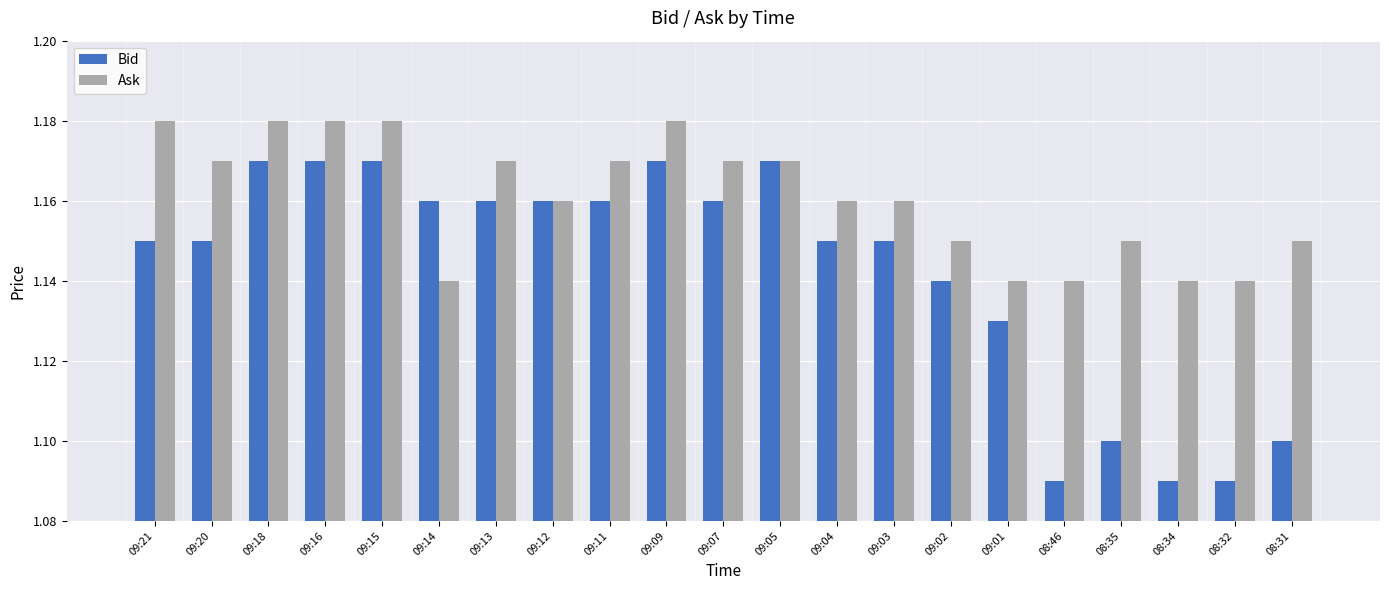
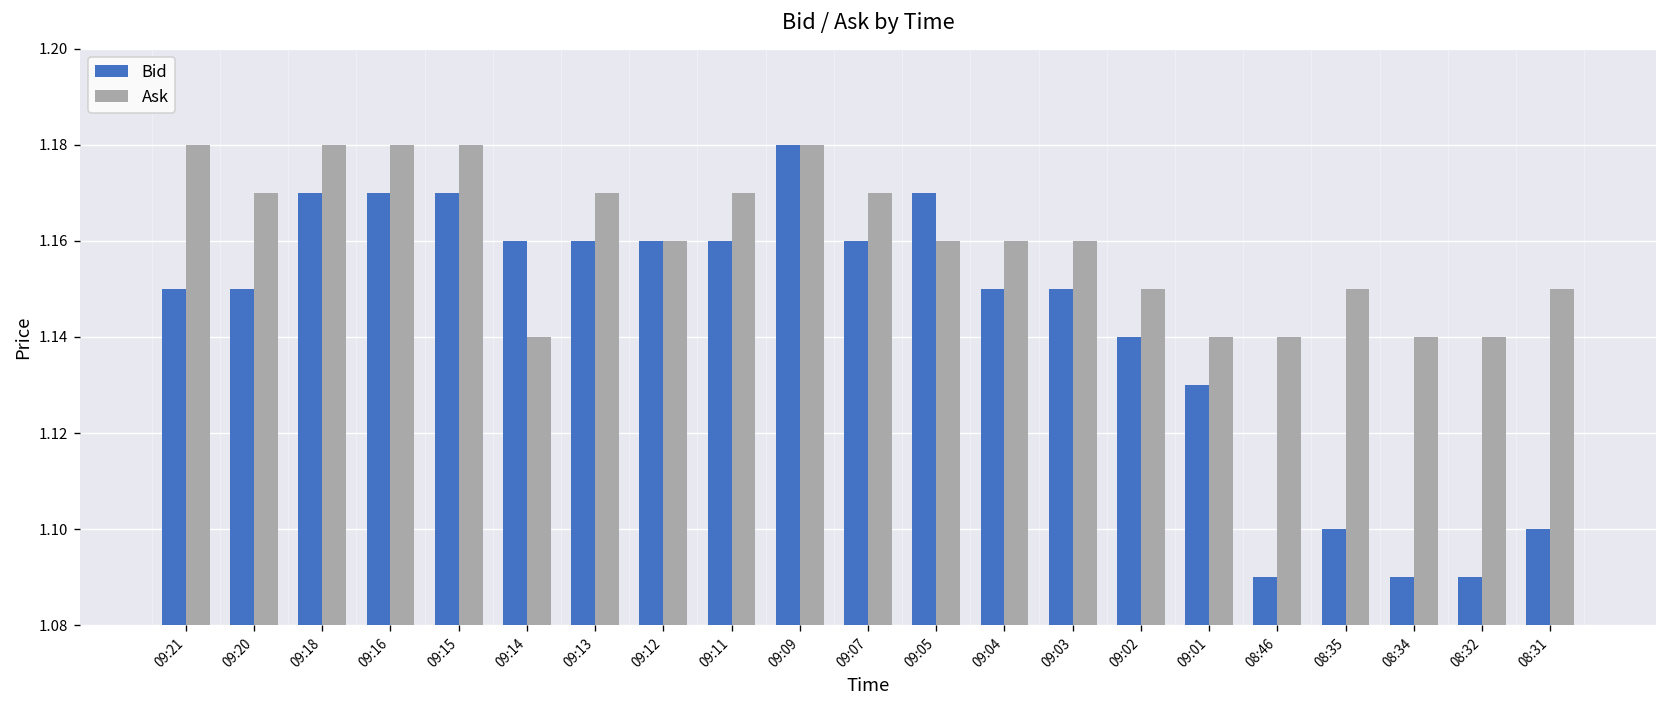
  {
    "Bid": {
      "09:21": 1.15,
      "09:20": 1.15,
      "09:18": 1.17,
      "09:16": 1.17,
      "09:15": 1.17,
      "09:14": 1.16,
      "09:13": 1.16,
      "09:12": 1.16,
      "09:11": 1.16,
-     "09:09": 1.17,
+     "09:09": 1.18,
      "09:07": 1.16,
      "09:05": 1.17,
      "09:04": 1.15,
      "09:03": 1.15,
      "09:02": 1.14,
      "09:01": 1.13,
      "08:46": 1.09,
      "08:35": 1.10,
      "08:34": 1.09,
      "08:32": 1.09,
      "08:31": 1.10
    },
    "Ask": {
      "09:21": 1.18,
      "09:20": 1.17,
      "09:18": 1.18,
      "09:16": 1.18,
      "09:15": 1.18,
      "09:14": 1.14,
      "09:13": 1.17,
      "09:12": 1.16,
      "09:11": 1.17,
      "09:09": 1.18,
      "09:07": 1.17,
-     "09:05": 1.17,
+     "09:05": 1.16,
      "09:04": 1.16,
      "09:03": 1.16,
      "09:02": 1.15,
      "09:01": 1.14,
      "08:46": 1.14,
      "08:35": 1.15,
      "08:34": 1.14,
      "08:32": 1.14,
      "08:31": 1.15
    }
  }
